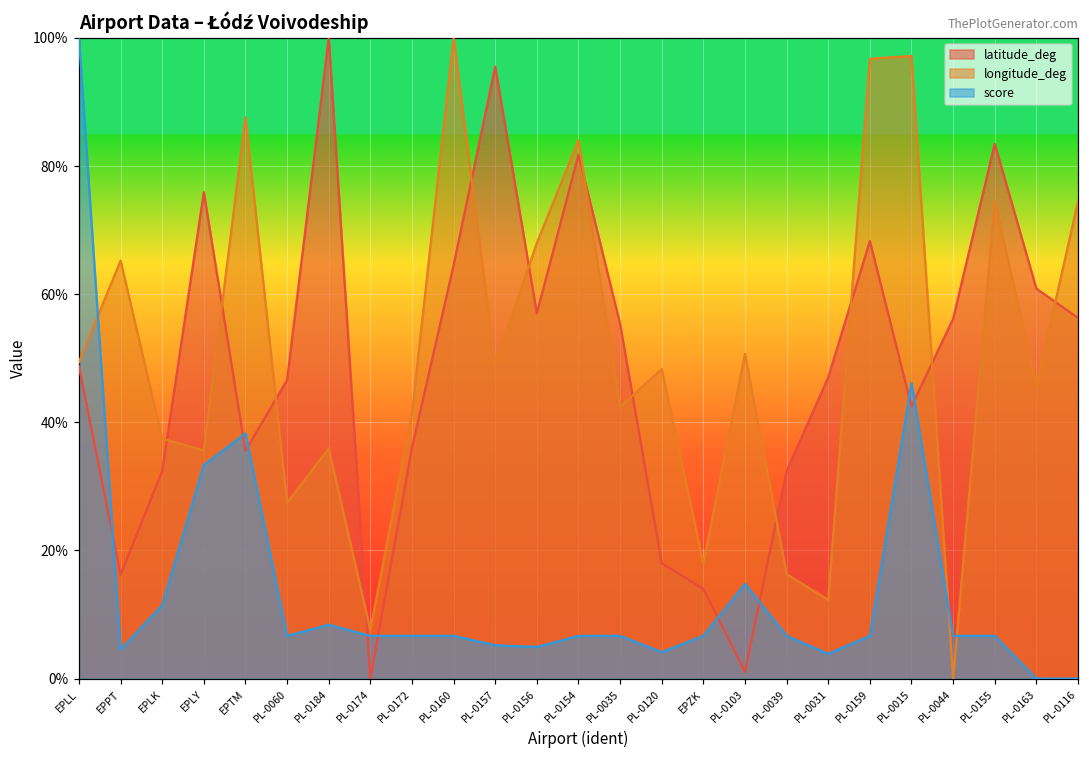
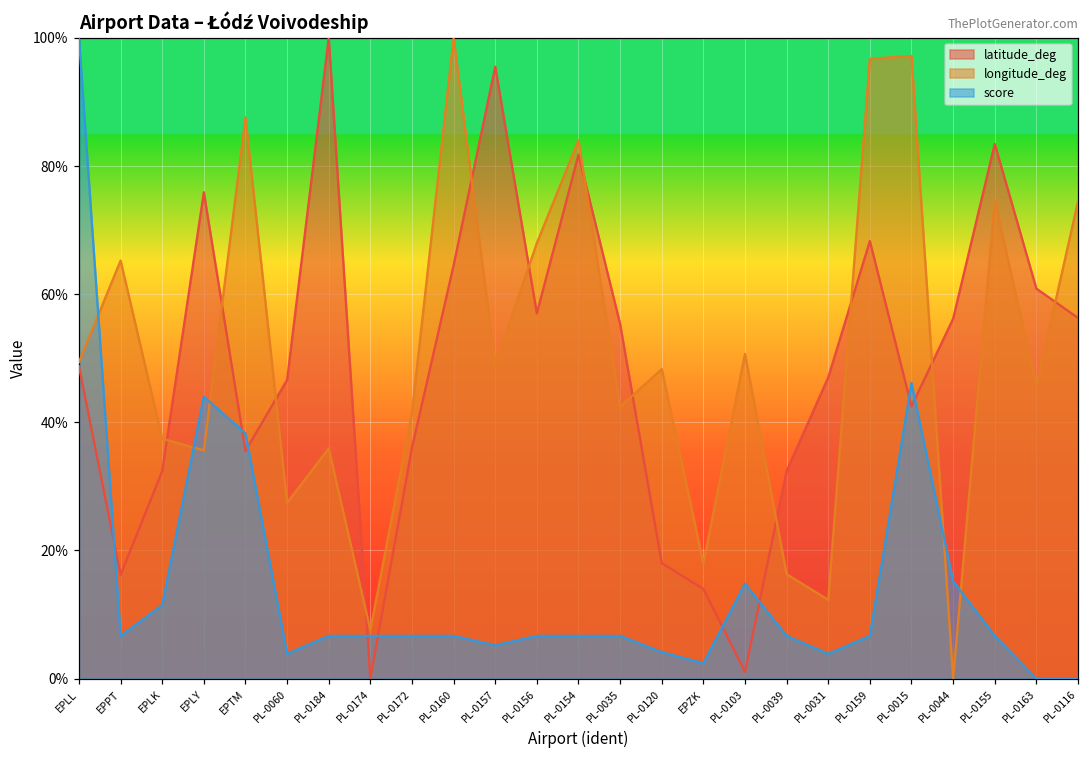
  {
    "score": {
      "EPLL": "100%",
-     "EPPT": "5%",
+     "EPPT": "7%",
      "EPLK": "11%",
-     "EPLY": "33%",
+     "EPLY": "44%",
      "EPTM": "38%",
-     "PL-0060": "7%",
-     "PL-0184": "8%",
+     "PL-0060": "4%",
+     "PL-0184": "7%",
      "PL-0174": "7%",
      "PL-0172": "7%",
      "PL-0160": "7%",
      "PL-0157": "5%",
-     "PL-0156": "5%",
+     "PL-0156": "7%",
      "PL-0154": "7%",
      "PL-0035": "7%",
      "PL-0120": "4%",
-     "EPZK": "7%",
+     "EPZK": "2%",
      "PL-0103": "15%",
      "PL-0039": "7%",
      "PL-0031": "4%",
      "PL-0159": "7%",
      "PL-0015": "46%",
-     "PL-0044": "7%",
+     "PL-0044": "15%",
      "PL-0155": "7%",
      "PL-0163": "0%",
      "PL-0116": "0%"
    }
  }
